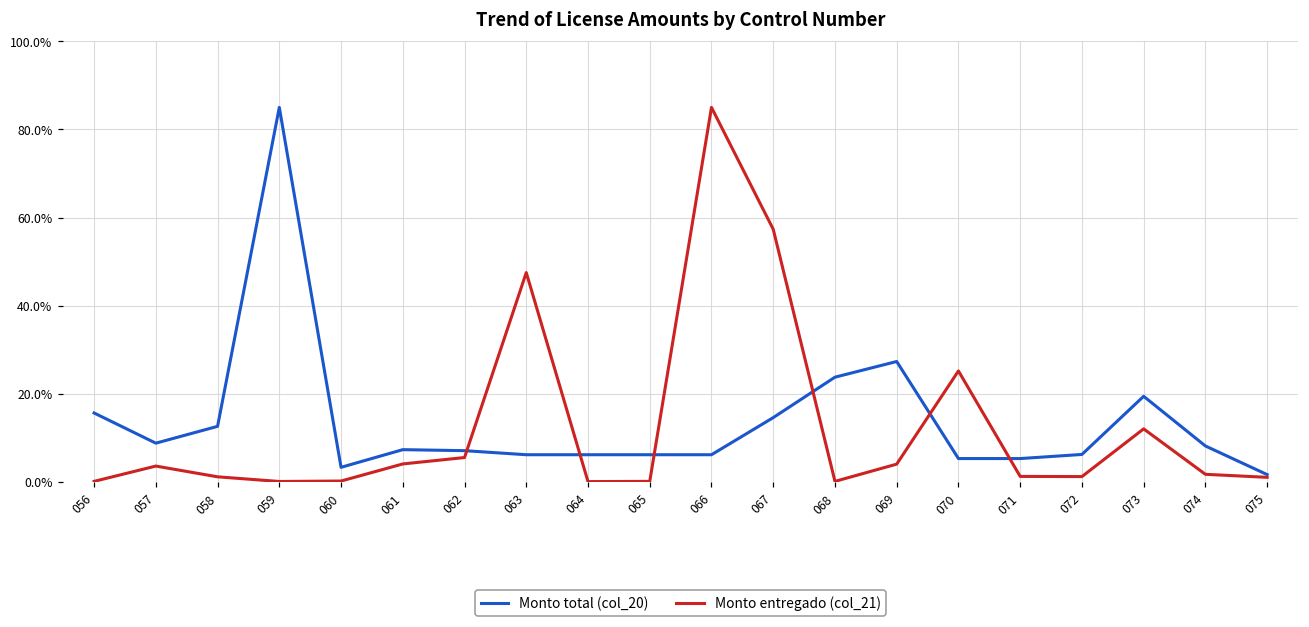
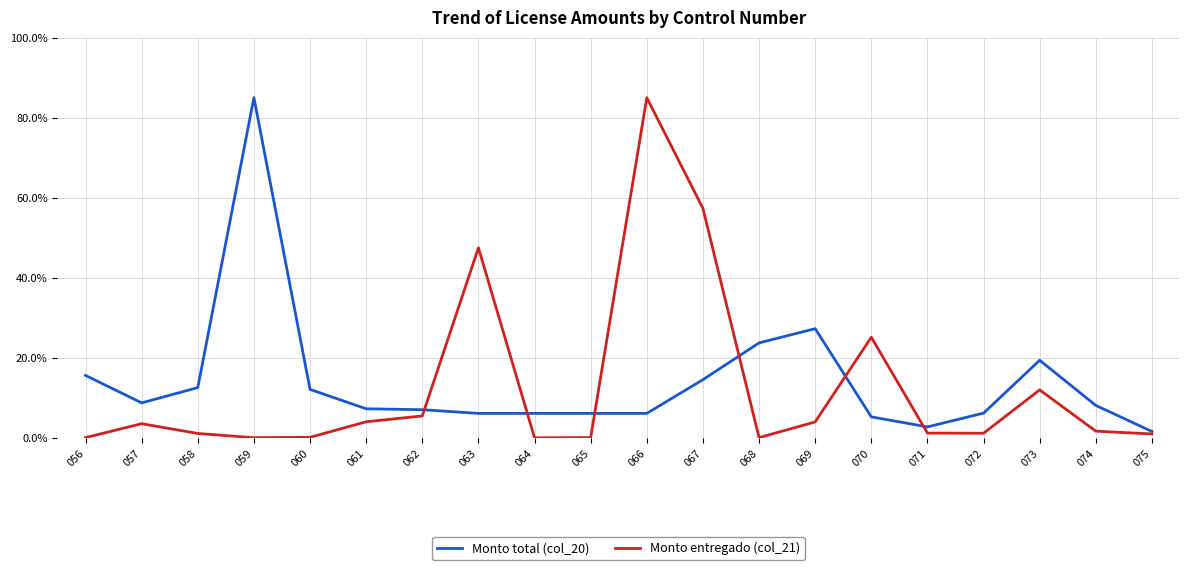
  {
    "Monto total (col_20)": {
      "056": "16%",
      "057": "9%",
      "058": "13%",
      "059": "85%",
-     "060": "3%",
+     "060": "12%",
      "061": "7%",
      "062": "7%",
      "063": "6%",
      "064": "6%",
      "065": "6%",
      "066": "6%",
      "067": "15%",
      "068": "24%",
      "069": "27%",
      "070": "5%",
-     "071": "5%",
+     "071": "3%",
      "072": "6%",
      "073": "19%",
      "074": "8%"
    },
    "Monto entregado (col_21)": {
      "056": "0%",
      "057": "4%",
      "058": "1%",
      "059": "0%",
      "060": "0%",
      "061": "4%",
      "062": "6%",
      "063": "48%",
      "064": "0%",
      "065": "0%",
      "066": "85%",
      "067": "57%",
      "068": "0%",
      "069": "4%",
      "070": "25%",
      "071": "1%",
      "072": "1%",
      "073": "12%",
      "074": "2%"
    }
  }
